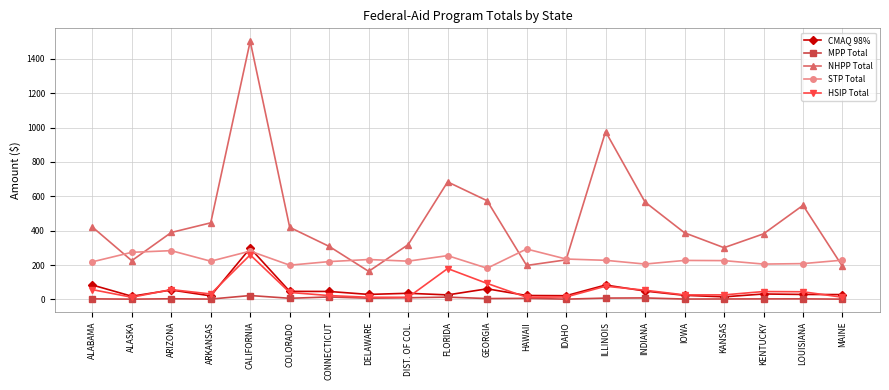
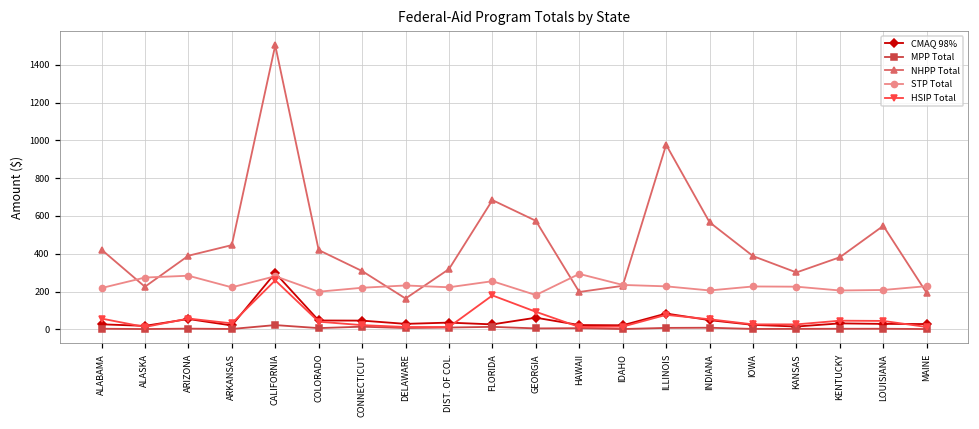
  {
    "CMAQ 98%": {
-     "ALABAMA": 80,
+     "ALABAMA": 30,
      "CALIFORNIA": 300,
      "CONNECTICUT": 50,
      "DELAWARE": 30,
      "DIST. OF COL.": 40,
      "GEORGIA": 60,
      "LOUISIANA": 30,
      "MAINE": 30
    }
  }
